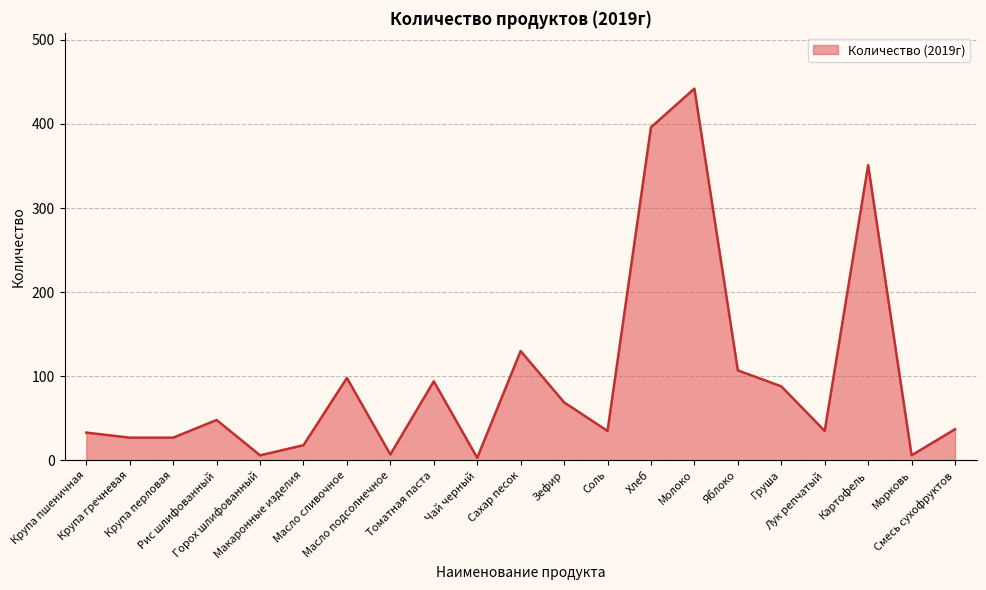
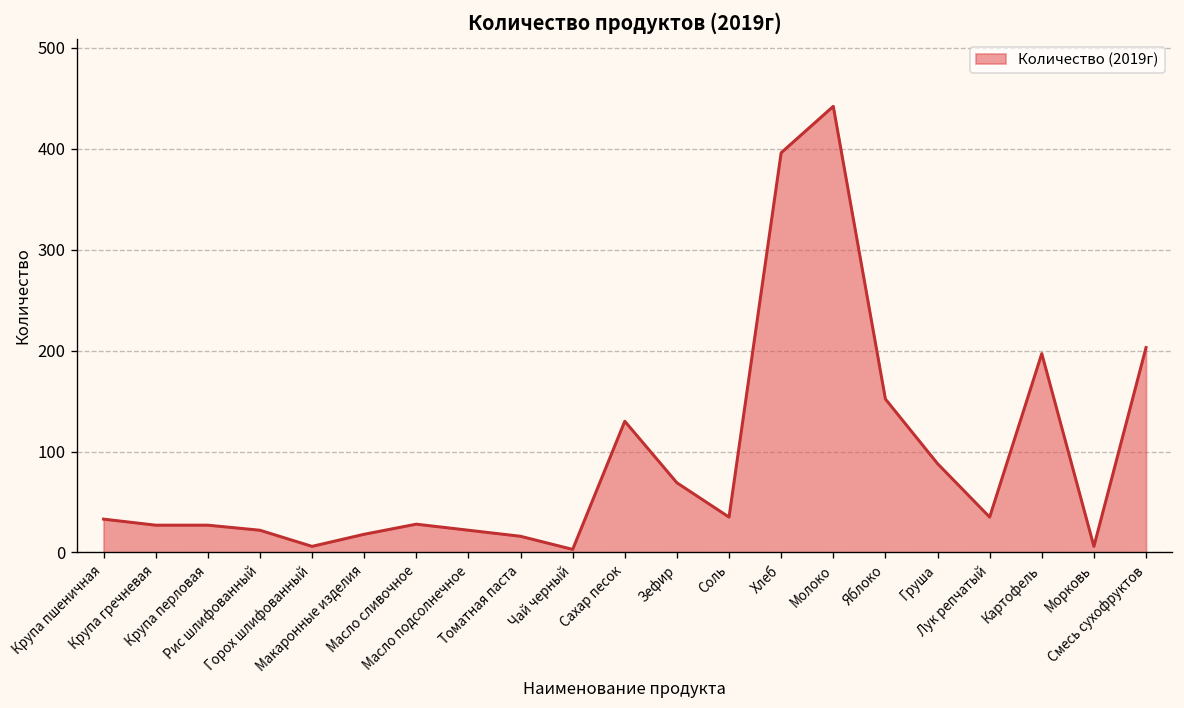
  {
    "Крупа пшеничная": 30,
    "Крупа гречневая": 30,
    "Крупа перловая": 30,
-   "Рис шлифованный": 50,
+   "Рис шлифованный": 20,
    "Горох шлифованный": 10,
    "Макаронные изделия": 20,
-   "Масло сливочное": 100,
-   "Масло подсолнечное": 10,
-   "Томатная паста": 90,
+   "Масло сливочное": 30,
+   "Масло подсолнечное": 20,
+   "Томатная паста": 20,
    "Чай черный": 0,
    "Сахар песок": 130,
    "Зефир": 70,
    "Соль": 40,
    "Хлеб": 400,
    "Молоко": 440,
-   "Яблоко": 110,
+   "Яблоко": 150,
    "Груша": 90,
    "Лук репчатый": 40,
-   "Картофель": 350,
+   "Картофель": 200,
    "Морковь": 10,
-   "Смесь сухофруктов": 40
+   "Смесь сухофруктов": 200
  }
